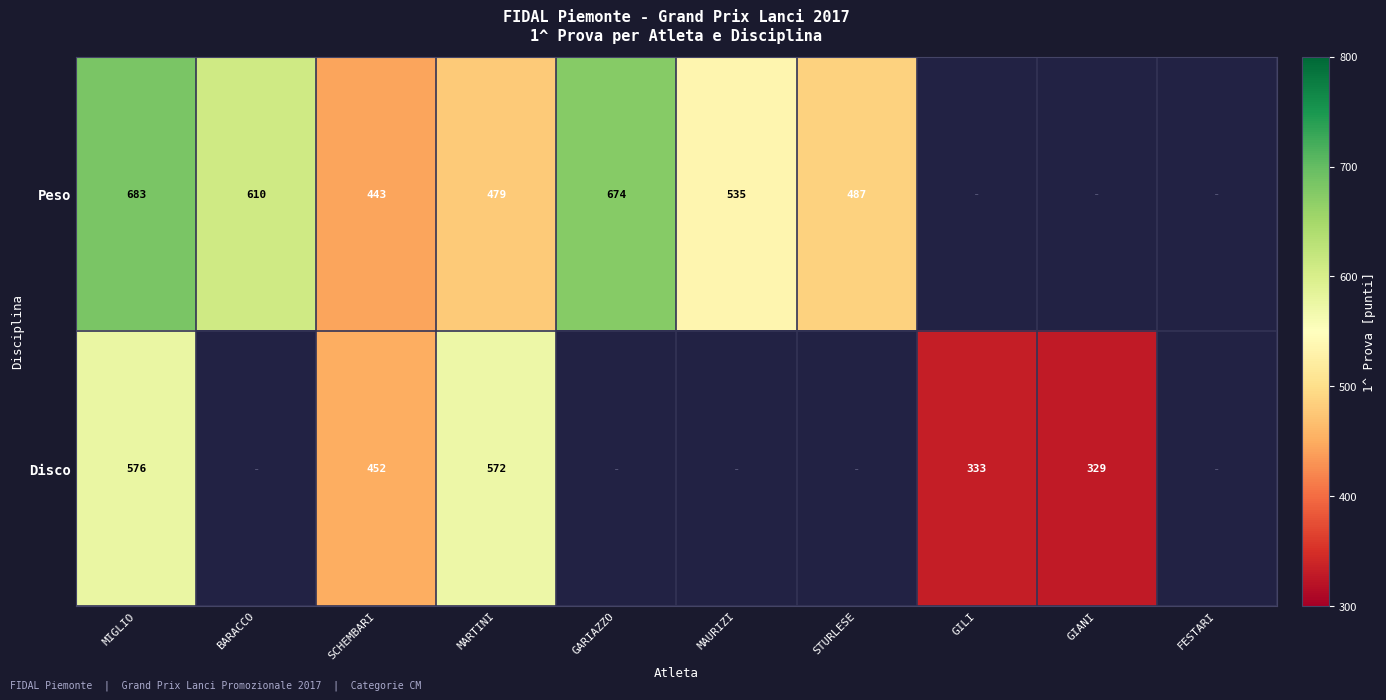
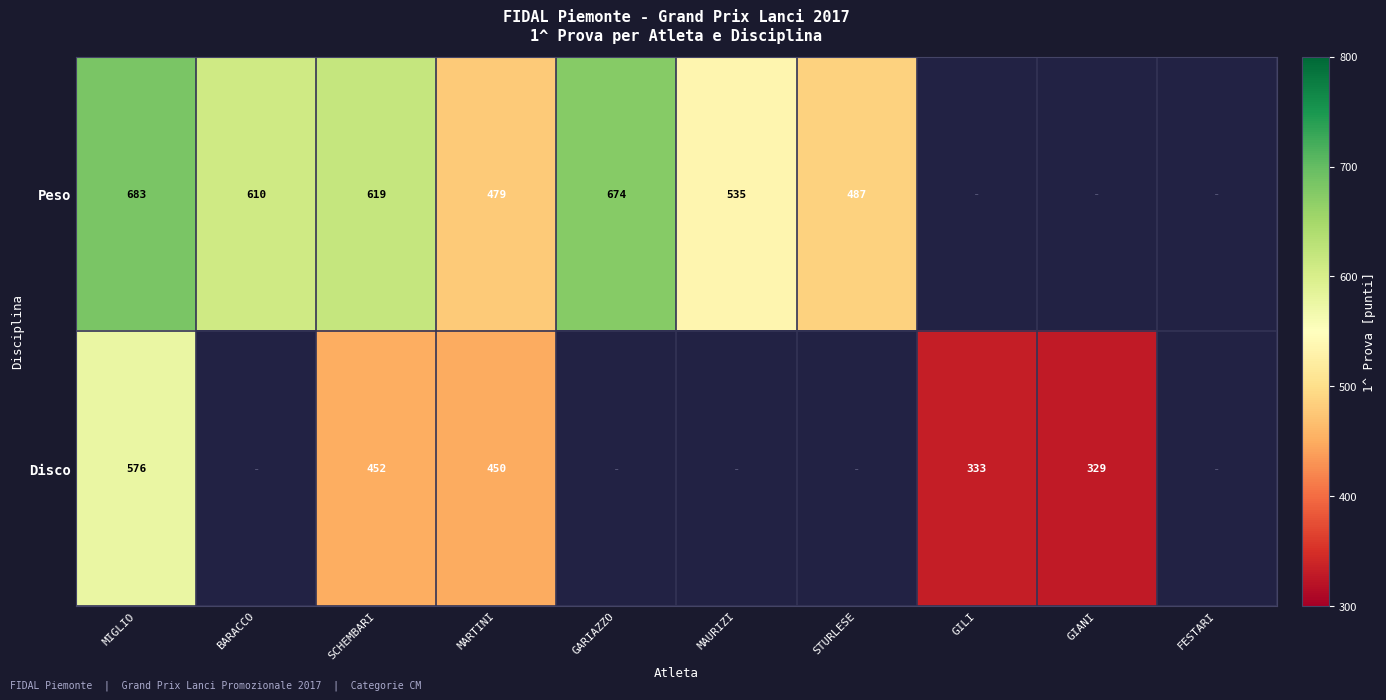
  {
    "Peso": {
      "MIGLIO": 683,
      "BARACCO": 610,
-     "SCHEMBARI": 443,
+     "SCHEMBARI": 619,
      "MARTINI": 479,
      "GARIAZZO": 674,
      "MAURIZI": 535,
      "STURLESE": 487
    },
    "Disco": {
      "MIGLIO": 576,
      "SCHEMBARI": 452,
-     "MARTINI": 572,
+     "MARTINI": 450,
      "GILI": 333,
      "GIANI": 329
    }
  }
